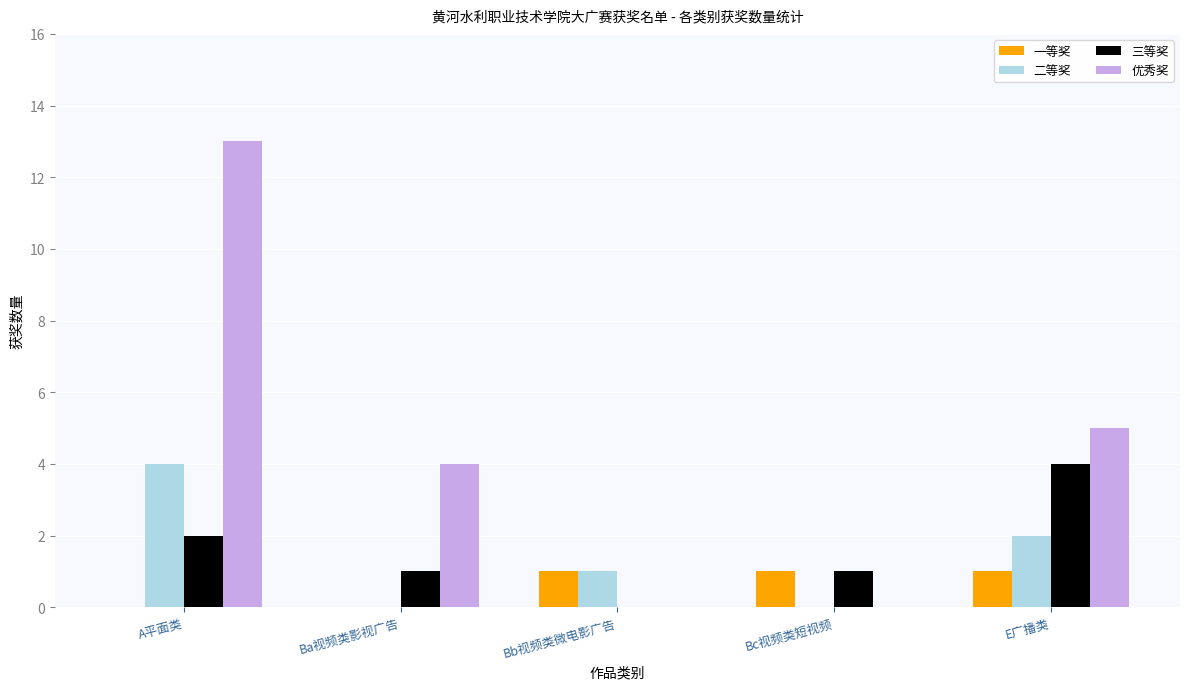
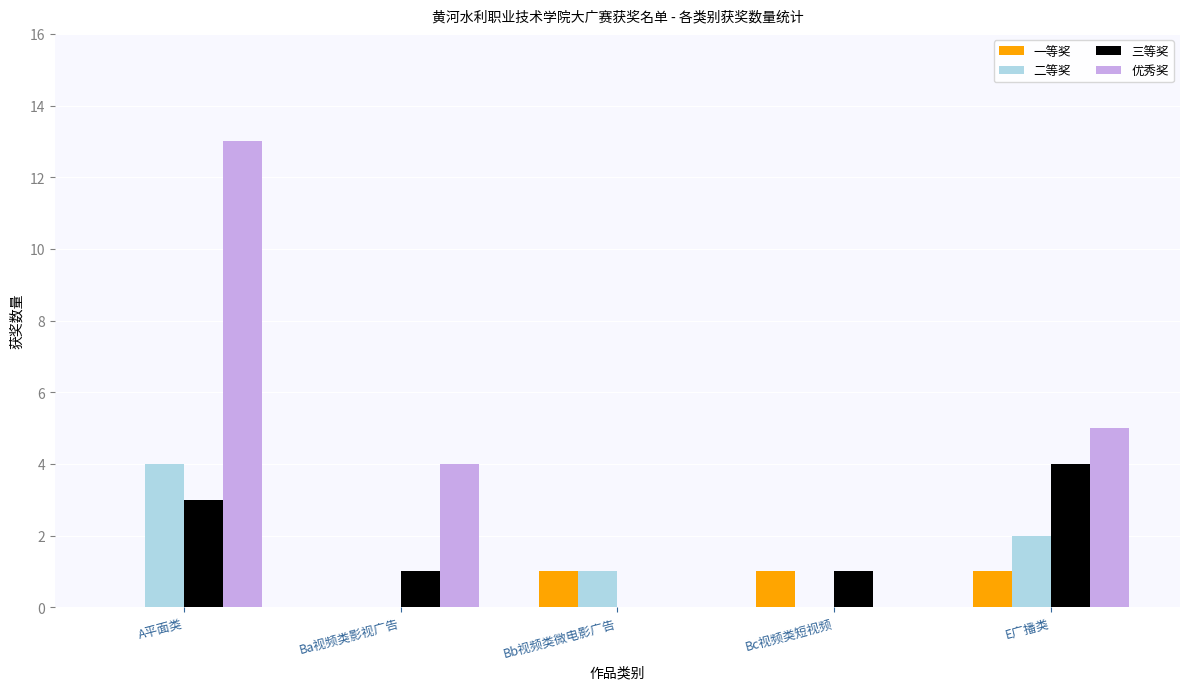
  {
    "一等奖": {
      "A平面类": 0,
      "Ba视频类影视广告": 0,
      "Bb视频类微电影广告": 1,
      "Bc视频类短视频": 1,
      "E广播类": 1
    },
    "三等奖": {
-     "A平面类": 2,
+     "A平面类": 3,
      "Ba视频类影视广告": 1,
      "Bb视频类微电影广告": 0,
      "Bc视频类短视频": 1,
      "E广播类": 4
    }
  }
